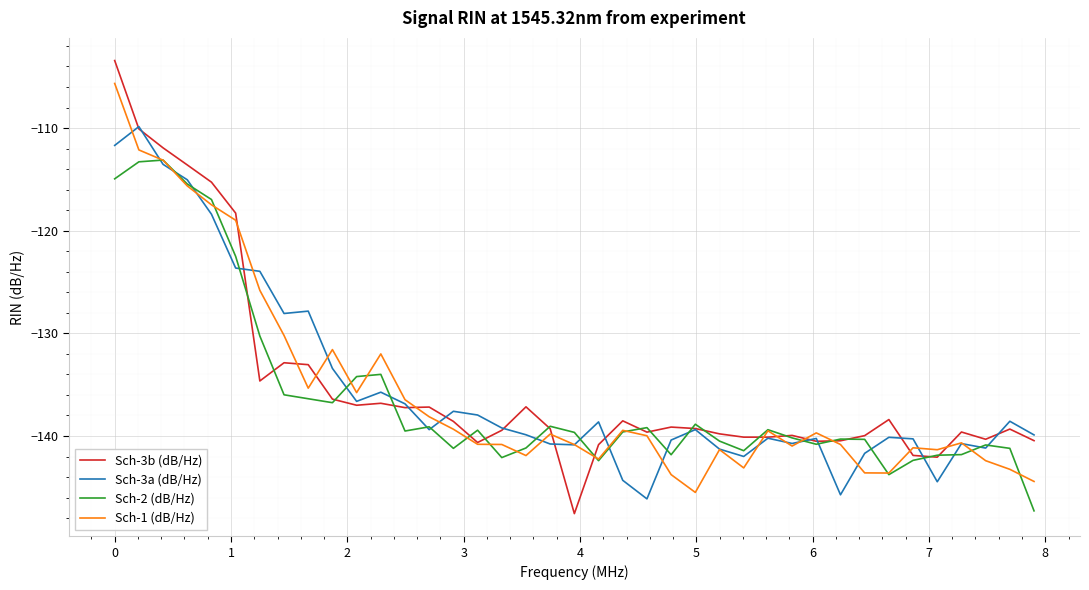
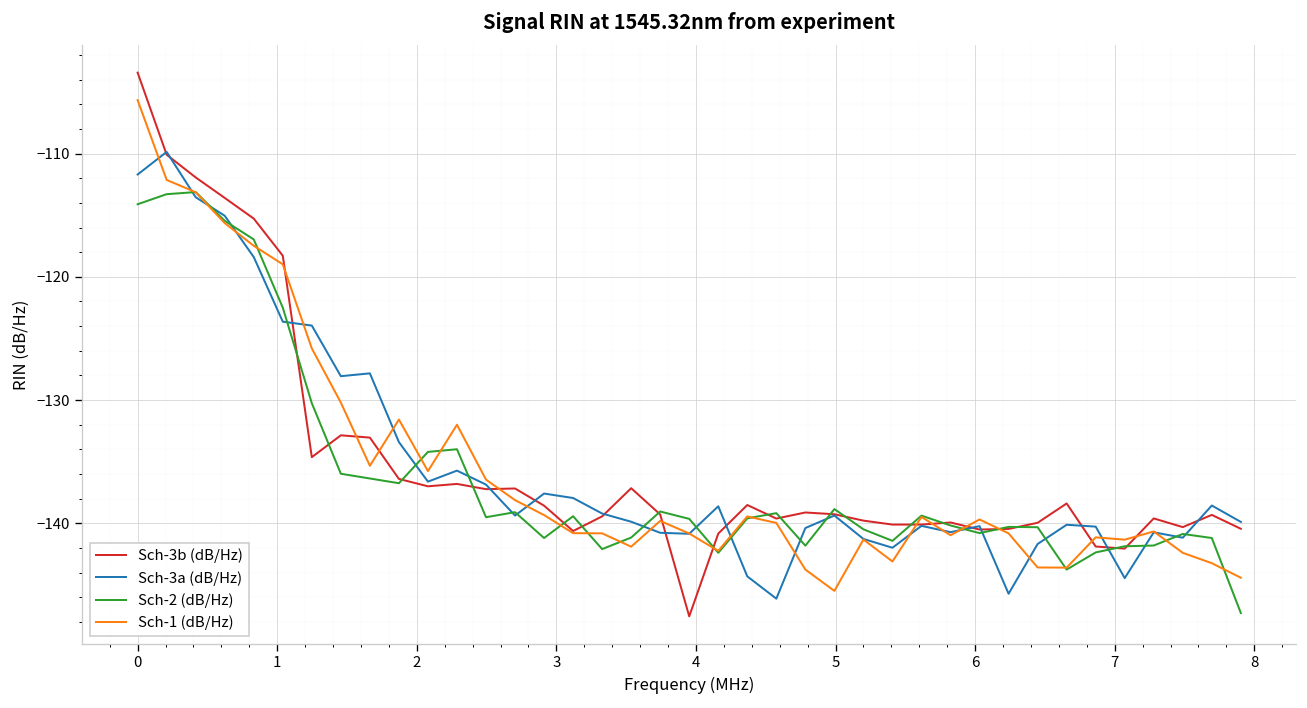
  {
    "Sch-3b (dB/Hz)": {
      "0": -103.4
    },
    "Sch-3a (dB/Hz)": {
      "0": -111.7
    },
    "Sch-2 (dB/Hz)": {
-     "0": -114.9
+     "0": -114.1
    },
    "Sch-1 (dB/Hz)": {
      "0": -105.7
    }
  }
